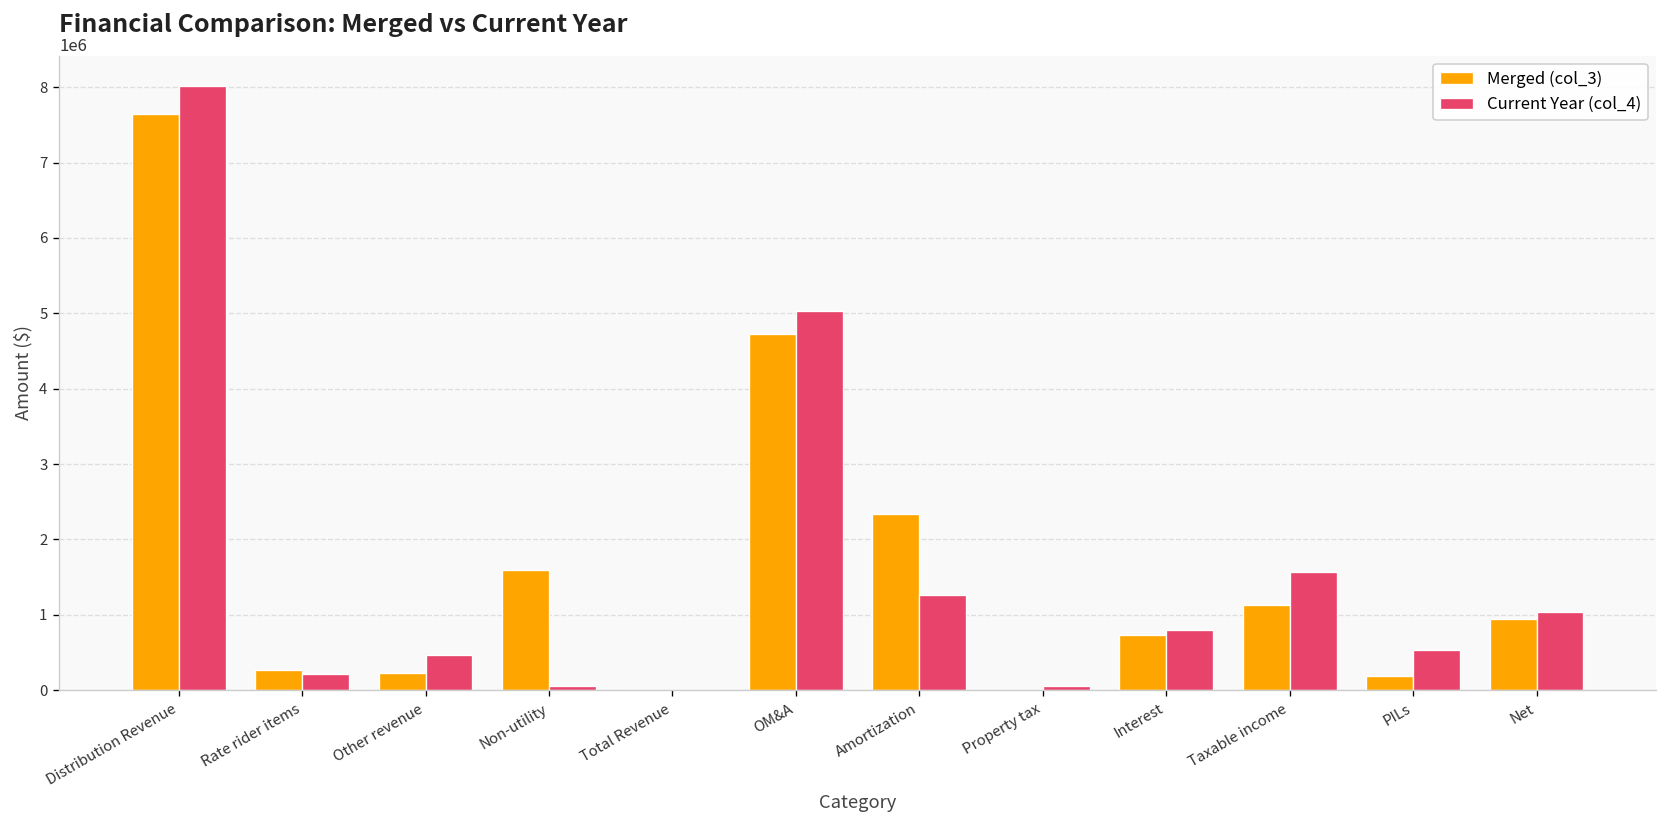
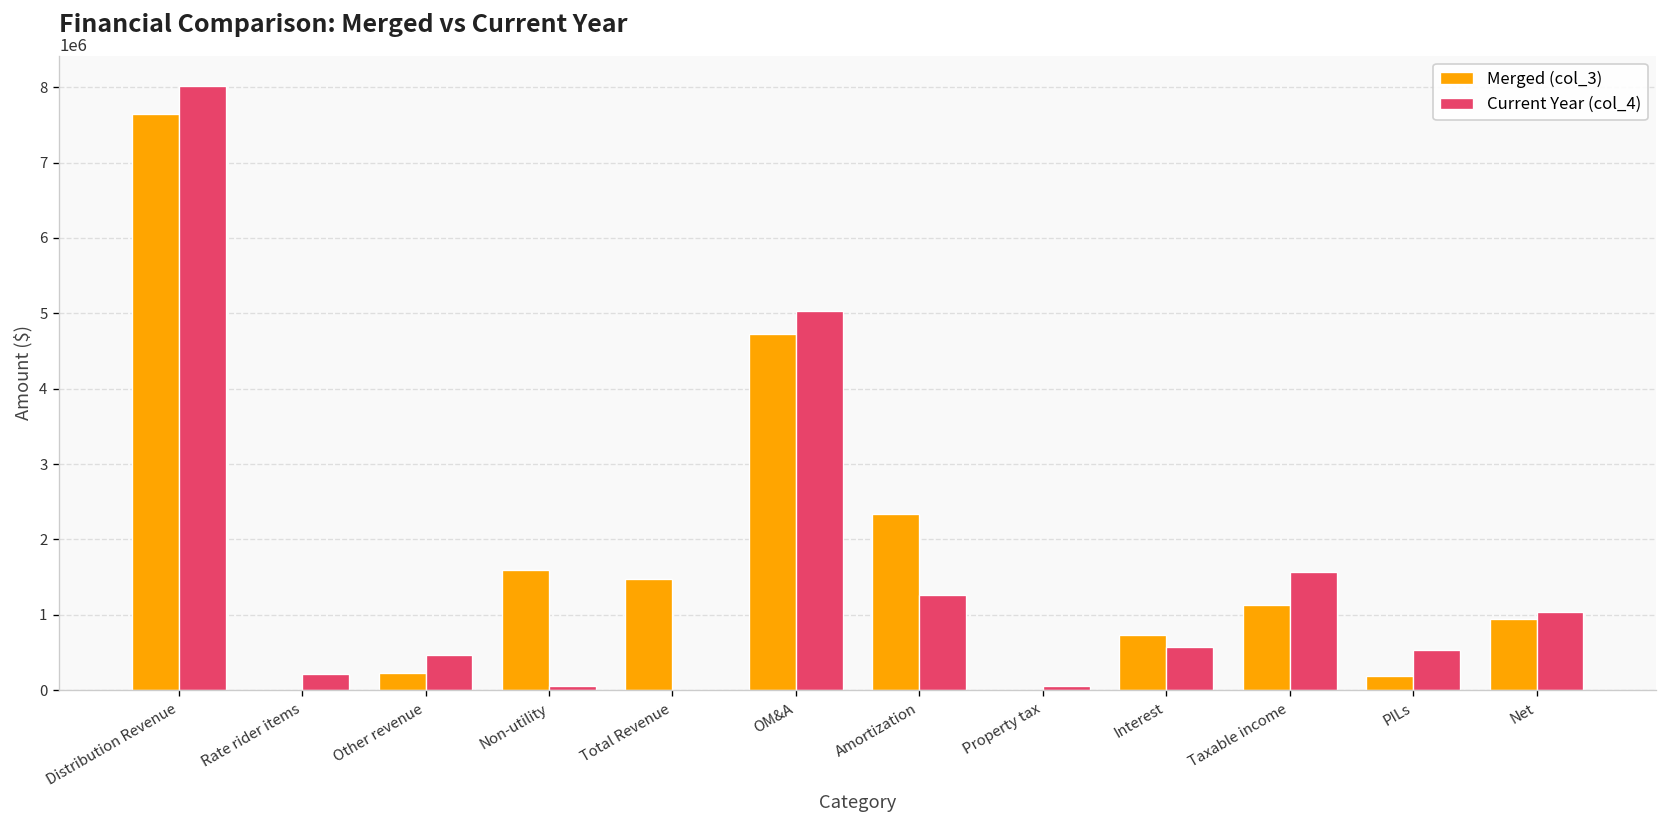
  {
    "Merged (col_3)": {
      "Distribution Revenue": 7600000,
-     "Rate rider items": 300000,
+     "Rate rider items": 0,
      "Other revenue": 200000,
      "Non-utility": 1600000,
-     "Total Revenue": 0,
+     "Total Revenue": 1500000,
      "OM&A": 4700000,
      "Amortization": 2300000,
      "Property tax": 0,
      "Interest": 700000,
      "Taxable income": 1100000,
      "PILs": 200000,
      "Net": 900000
    },
    "Current Year (col_4)": {
      "Distribution Revenue": 8000000,
      "Rate rider items": 200000,
      "Other revenue": 500000,
      "Non-utility": 100000,
      "Total Revenue": 0,
      "OM&A": 5000000,
      "Amortization": 1300000,
      "Property tax": 100000,
-     "Interest": 800000,
+     "Interest": 600000,
      "Taxable income": 1600000,
      "PILs": 500000,
      "Net": 1000000
    }
  }
